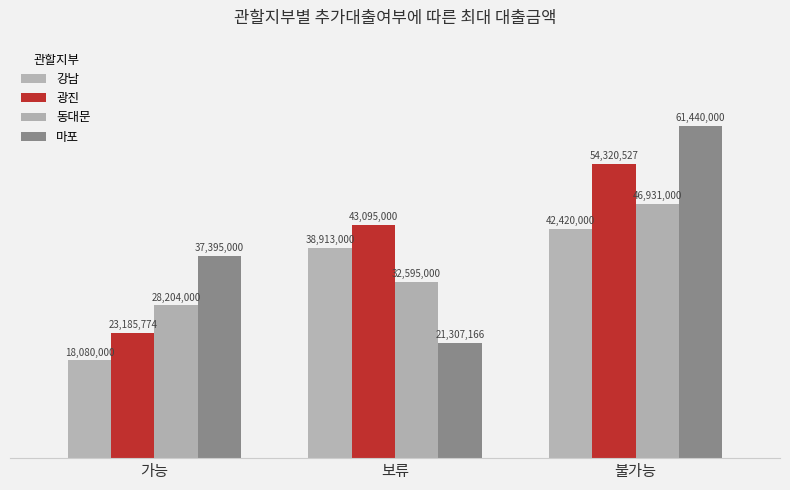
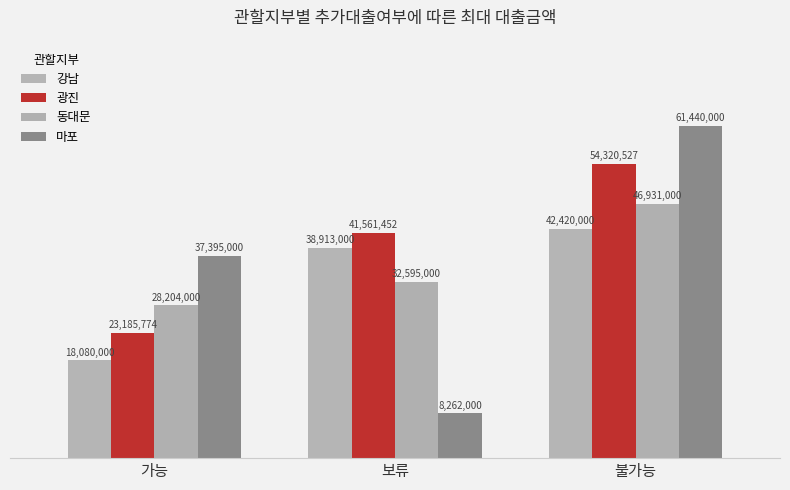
  {
    "광진": {
      "가능": "23,185,774",
-     "보류": "43,095,000",
+     "보류": "41,561,452",
      "불가능": "54,320,527"
    },
    "마포": {
      "가능": "37,395,000",
-     "보류": "21,307,166",
+     "보류": "8,262,000",
      "불가능": "61,440,000"
    }
  }
